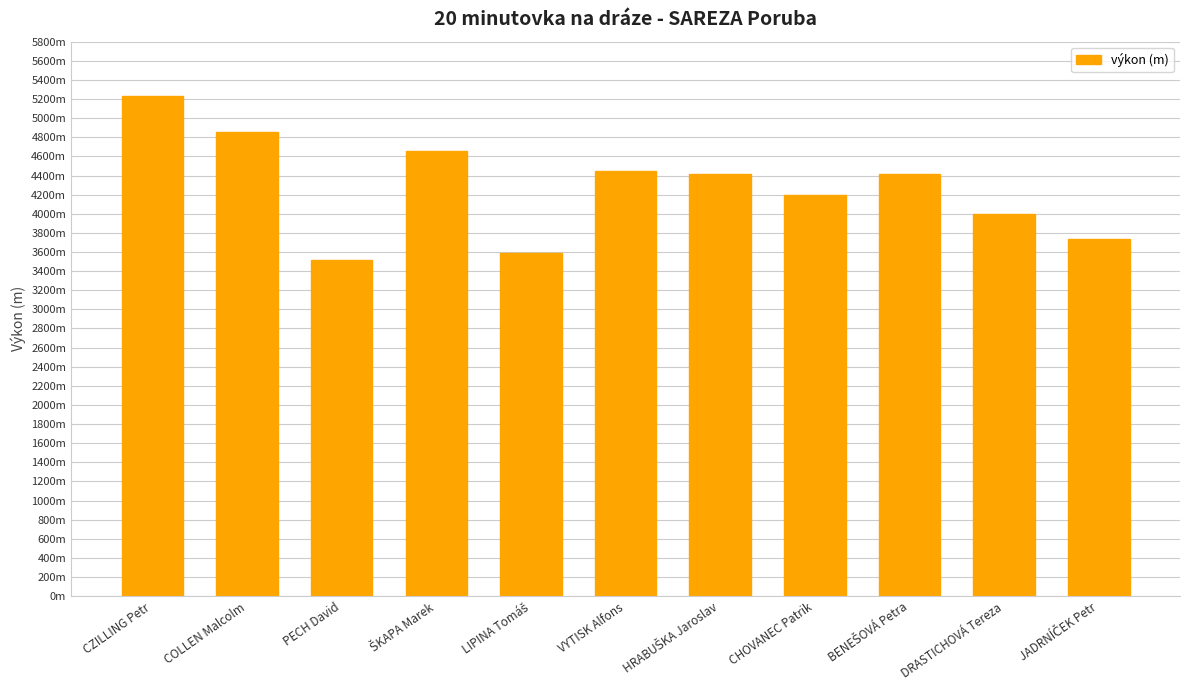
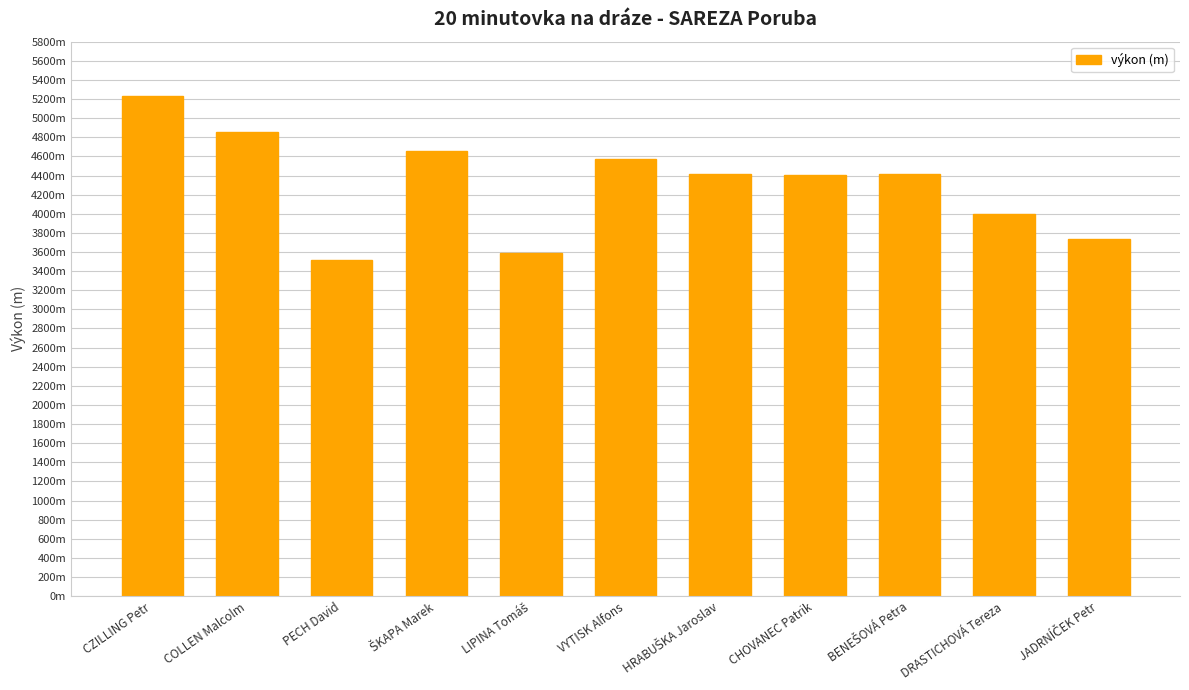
  {
    "CZILLING Petr": "5200m",
    "COLLEN Malcolm": "4900m",
    "PECH David": "3500m",
    "ŠKAPA Marek": "4700m",
    "LIPINA Tomáš": "3600m",
-   "VYTISK Alfons": "4400m",
+   "VYTISK Alfons": "4600m",
    "HRABUŠKA Jaroslav": "4400m",
-   "CHOVANEC Patrik": "4200m",
+   "CHOVANEC Patrik": "4400m",
    "BENEŠOVÁ Petra": "4400m",
    "DRASTICHOVÁ Tereza": "4000m",
    "JADRNÍČEK Petr": "3700m"
  }
